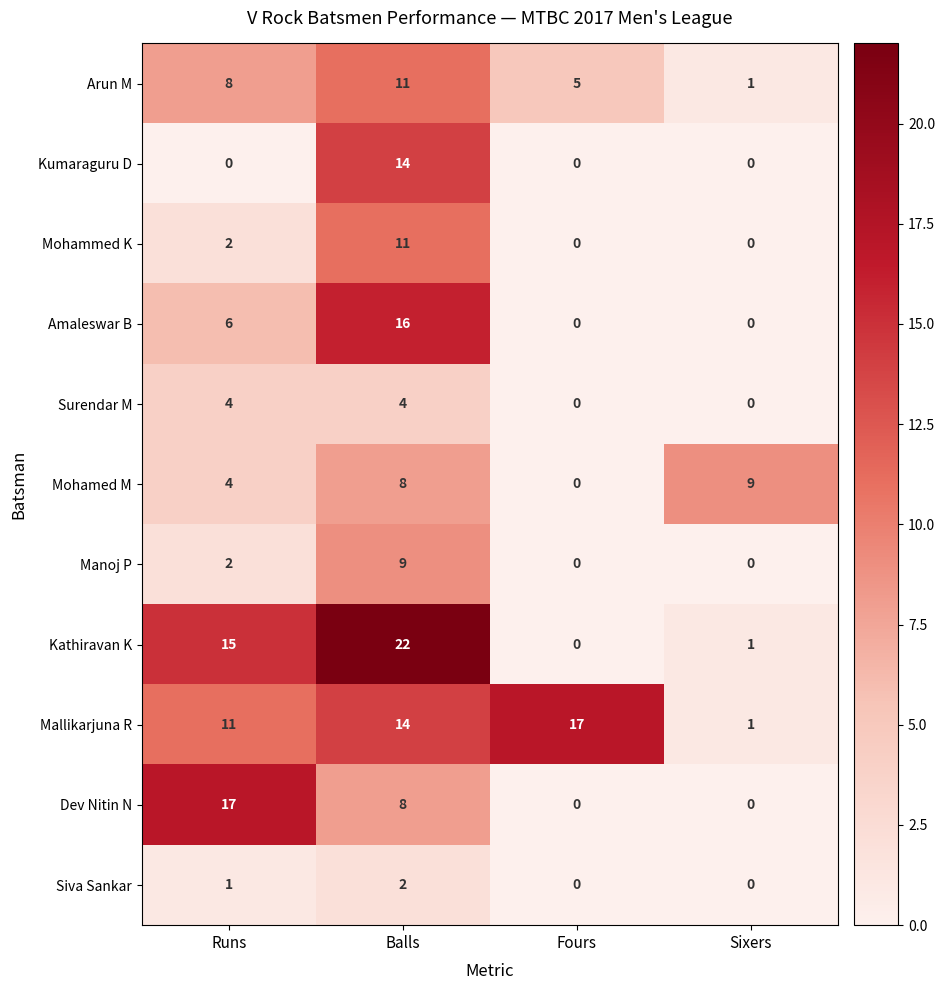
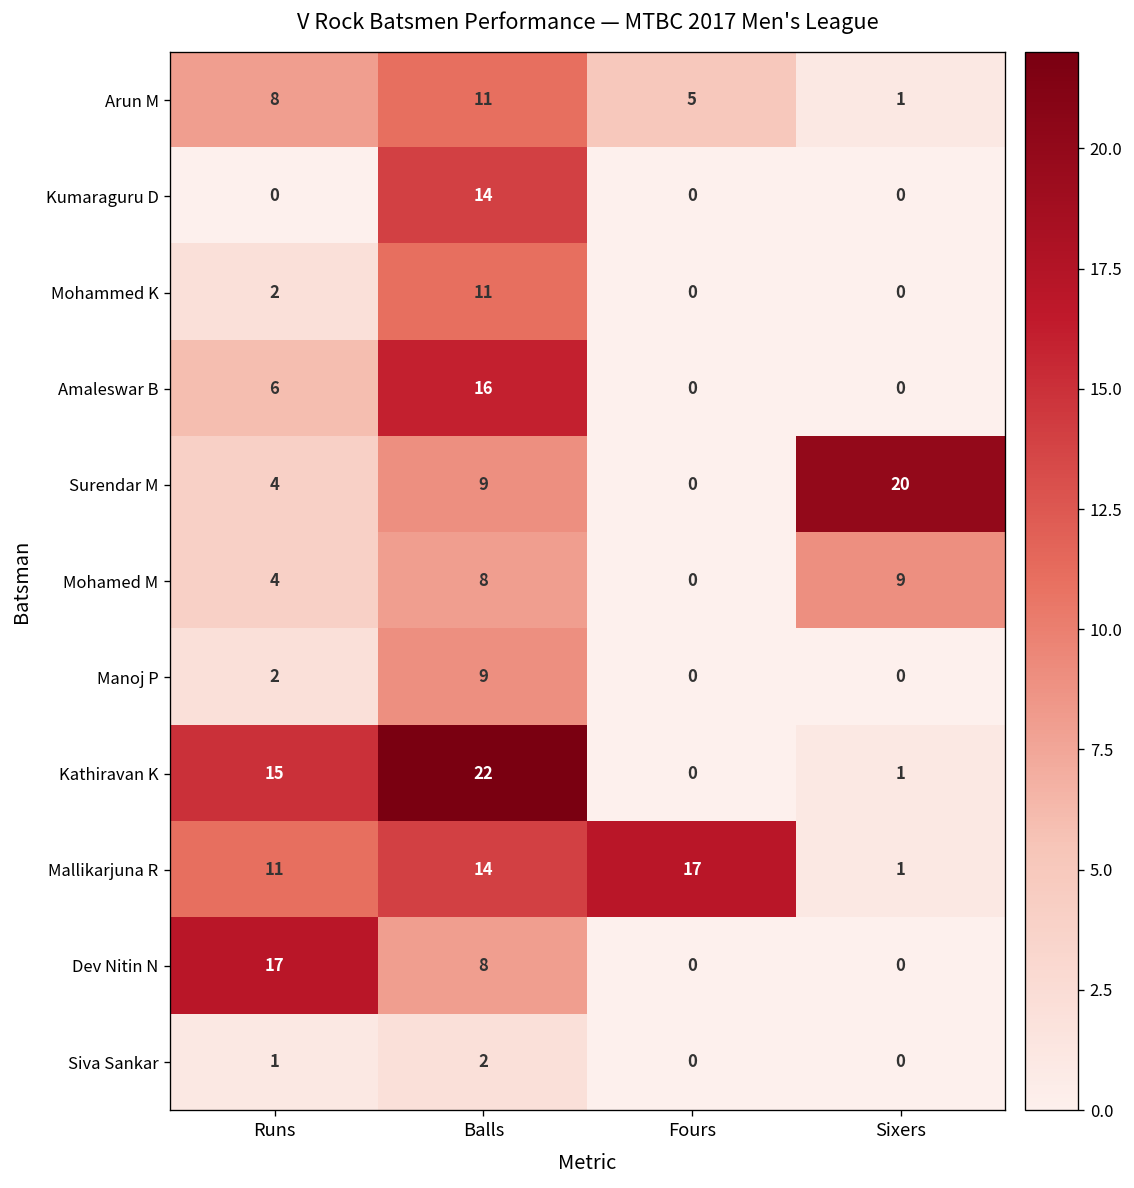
  {
    "Arun M": {
      "Runs": 8,
      "Balls": 11,
      "Fours": 5,
      "Sixers": 1
    },
    "Kumaraguru D": {
      "Runs": 0,
      "Balls": 14,
      "Fours": 0,
      "Sixers": 0
    },
    "Mohammed K": {
      "Runs": 2,
      "Balls": 11,
      "Fours": 0,
      "Sixers": 0
    },
    "Amaleswar B": {
      "Runs": 6,
      "Balls": 16,
      "Fours": 0,
      "Sixers": 0
    },
    "Surendar M": {
      "Runs": 4,
-     "Balls": 4,
+     "Balls": 9,
      "Fours": 0,
-     "Sixers": 0
+     "Sixers": 20
    },
    "Mohamed M": {
      "Runs": 4,
      "Balls": 8,
      "Fours": 0,
      "Sixers": 9
    },
    "Manoj P": {
      "Runs": 2,
      "Balls": 9,
      "Fours": 0,
      "Sixers": 0
    },
    "Kathiravan K": {
      "Runs": 15,
      "Balls": 22,
      "Fours": 0,
      "Sixers": 1
    },
    "Mallikarjuna R": {
      "Runs": 11,
      "Balls": 14,
      "Fours": 17,
      "Sixers": 1
    },
    "Dev Nitin N": {
      "Runs": 17,
      "Balls": 8,
      "Fours": 0,
      "Sixers": 0
    },
    "Siva Sankar": {
      "Runs": 1,
      "Balls": 2,
      "Fours": 0,
      "Sixers": 0
    }
  }
